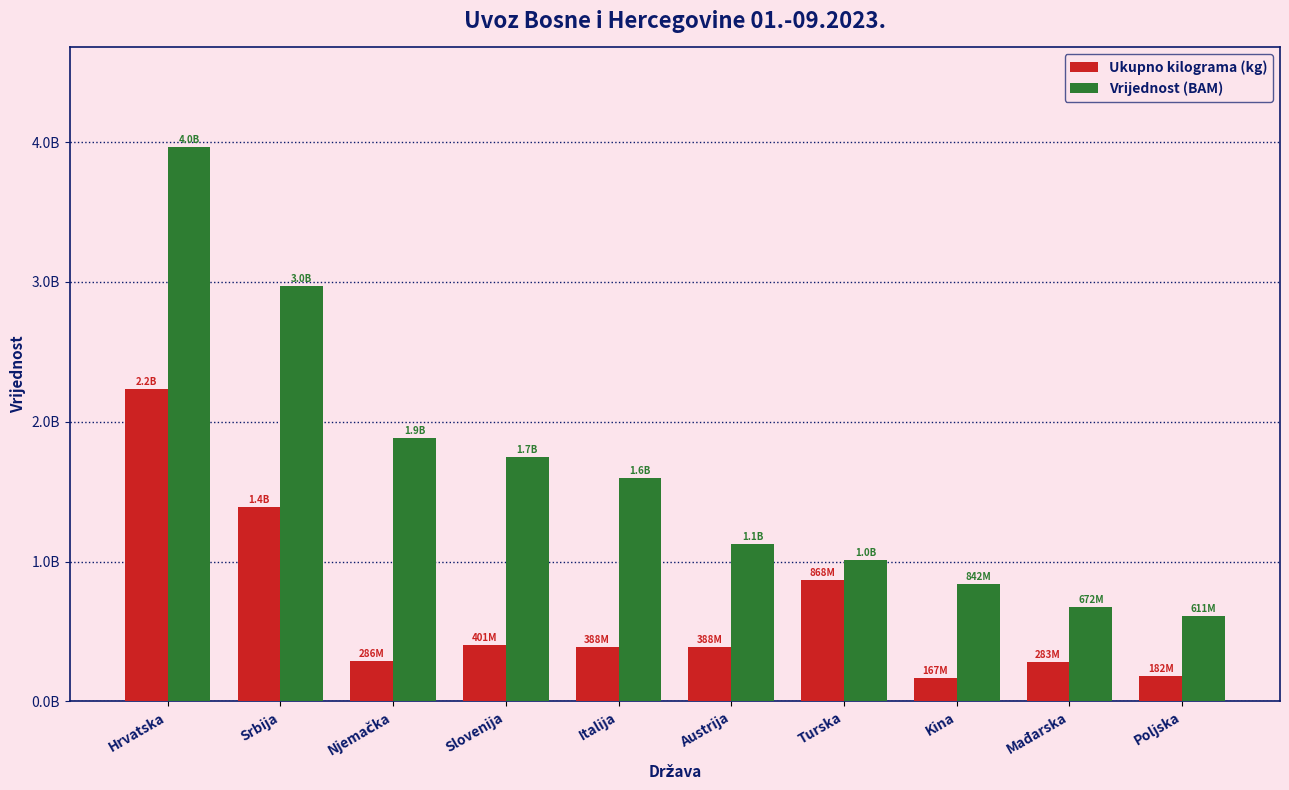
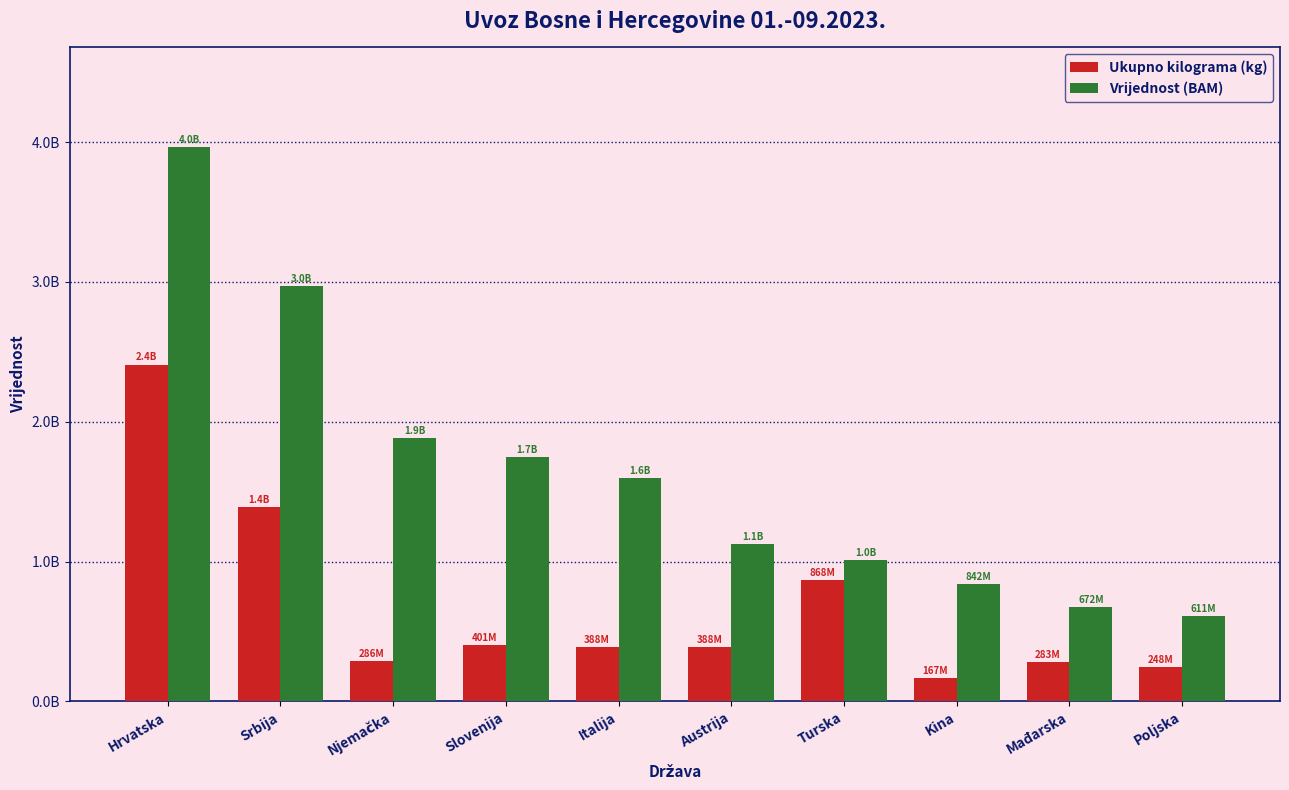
  {
    "Ukupno kilograma (kg)": {
-     "Hrvatska": "2.2B",
+     "Hrvatska": "2.4B",
      "Srbija": "1.4B",
      "Njemačka": "286M",
      "Slovenija": "401M",
      "Italija": "388M",
      "Austrija": "388M",
      "Turska": "868M",
      "Kina": "167M",
      "Mađarska": "283M",
-     "Poljska": "182M"
+     "Poljska": "248M"
    },
    "Vrijednost (BAM)": {
      "Hrvatska": "4.0B",
      "Srbija": "3.0B",
      "Njemačka": "1.9B",
      "Slovenija": "1.7B",
      "Italija": "1.6B",
      "Austrija": "1.1B",
      "Turska": "1.0B",
      "Kina": "842M",
      "Mađarska": "672M",
      "Poljska": "611M"
    }
  }
